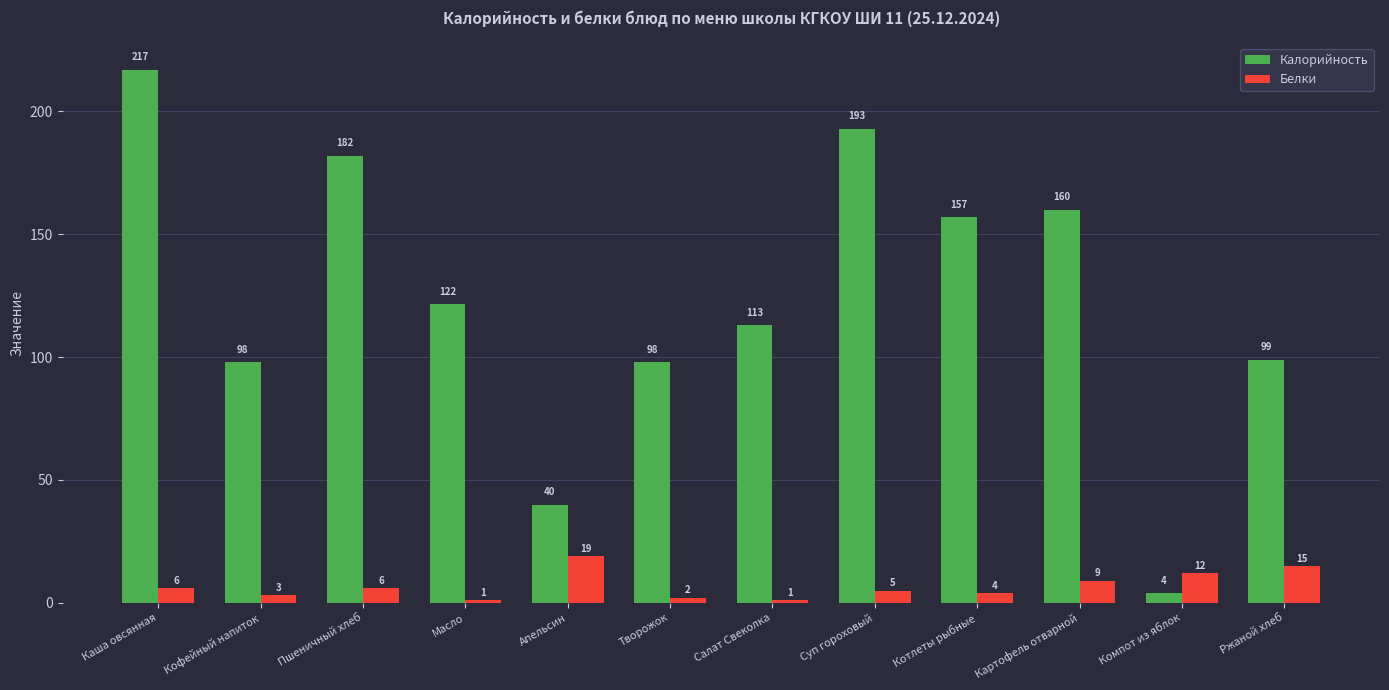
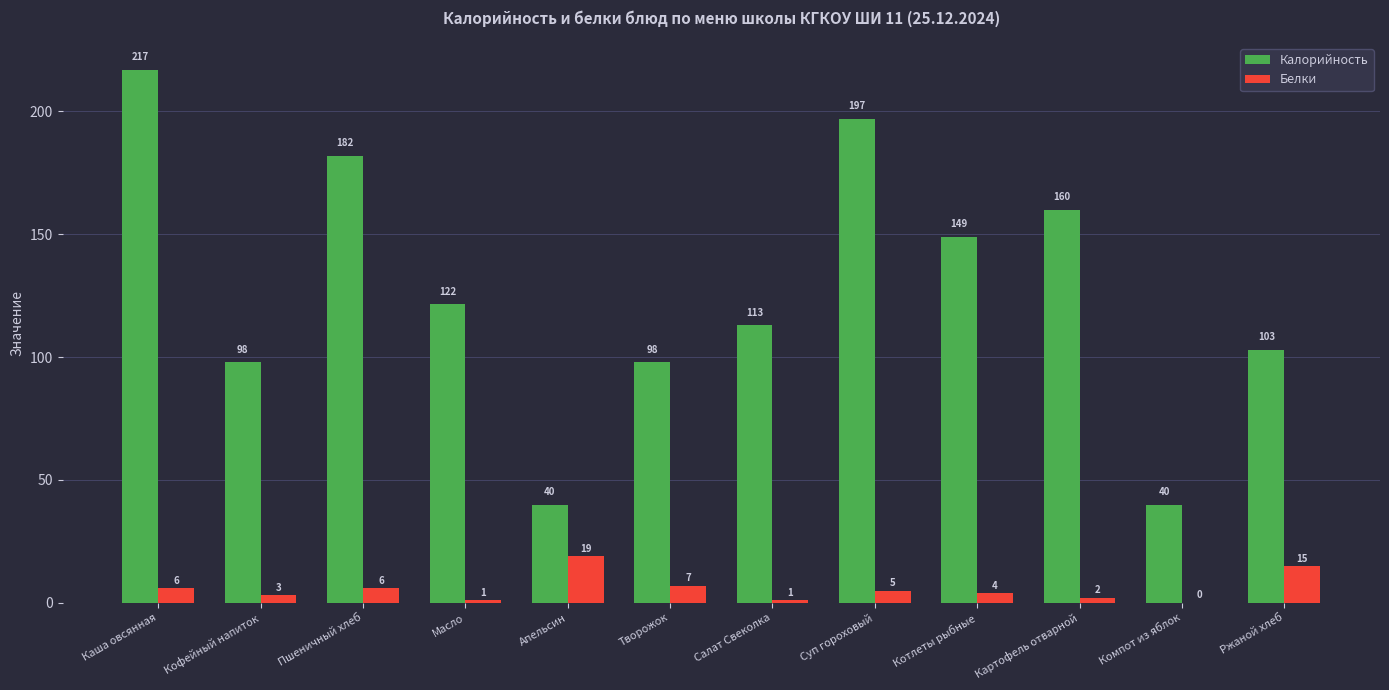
  {
    "Калорийность": {
      "Каша овсянная": 217,
      "Кофейный напиток": 98,
      "Пшеничный хлеб": 182,
      "Масло": 122,
      "Апельсин": 40,
      "Творожок": 98,
      "Салат Свеколка": 113,
-     "Суп гороховый": 193,
-     "Котлеты рыбные": 157,
+     "Суп гороховый": 197,
+     "Котлеты рыбные": 149,
      "Картофель отварной": 160,
-     "Компот из яблок": 4,
-     "Ржаной хлеб": 99
+     "Компот из яблок": 40,
+     "Ржаной хлеб": 103
    },
    "Белки": {
      "Каша овсянная": 6,
      "Кофейный напиток": 3,
      "Пшеничный хлеб": 6,
      "Масло": 1,
      "Апельсин": 19,
-     "Творожок": 2,
+     "Творожок": 7,
      "Салат Свеколка": 1,
      "Суп гороховый": 5,
      "Котлеты рыбные": 4,
-     "Картофель отварной": 9,
-     "Компот из яблок": 12,
+     "Картофель отварной": 2,
+     "Компот из яблок": 0,
      "Ржаной хлеб": 15
    }
  }
